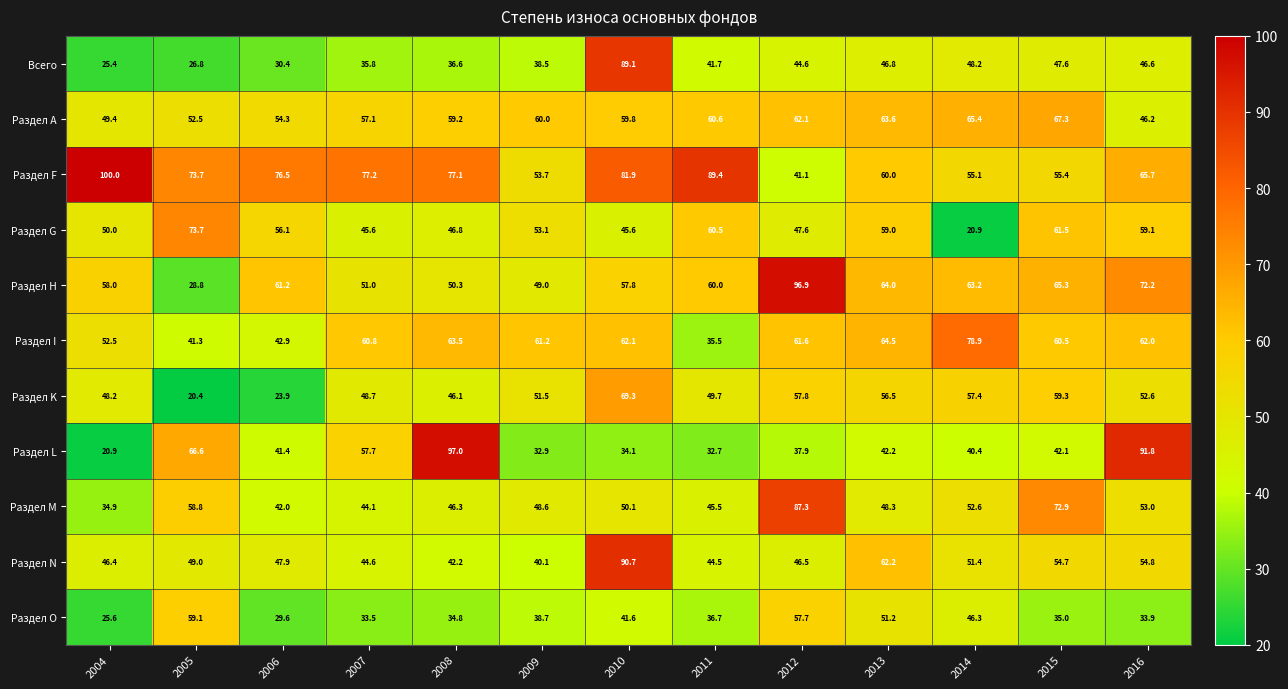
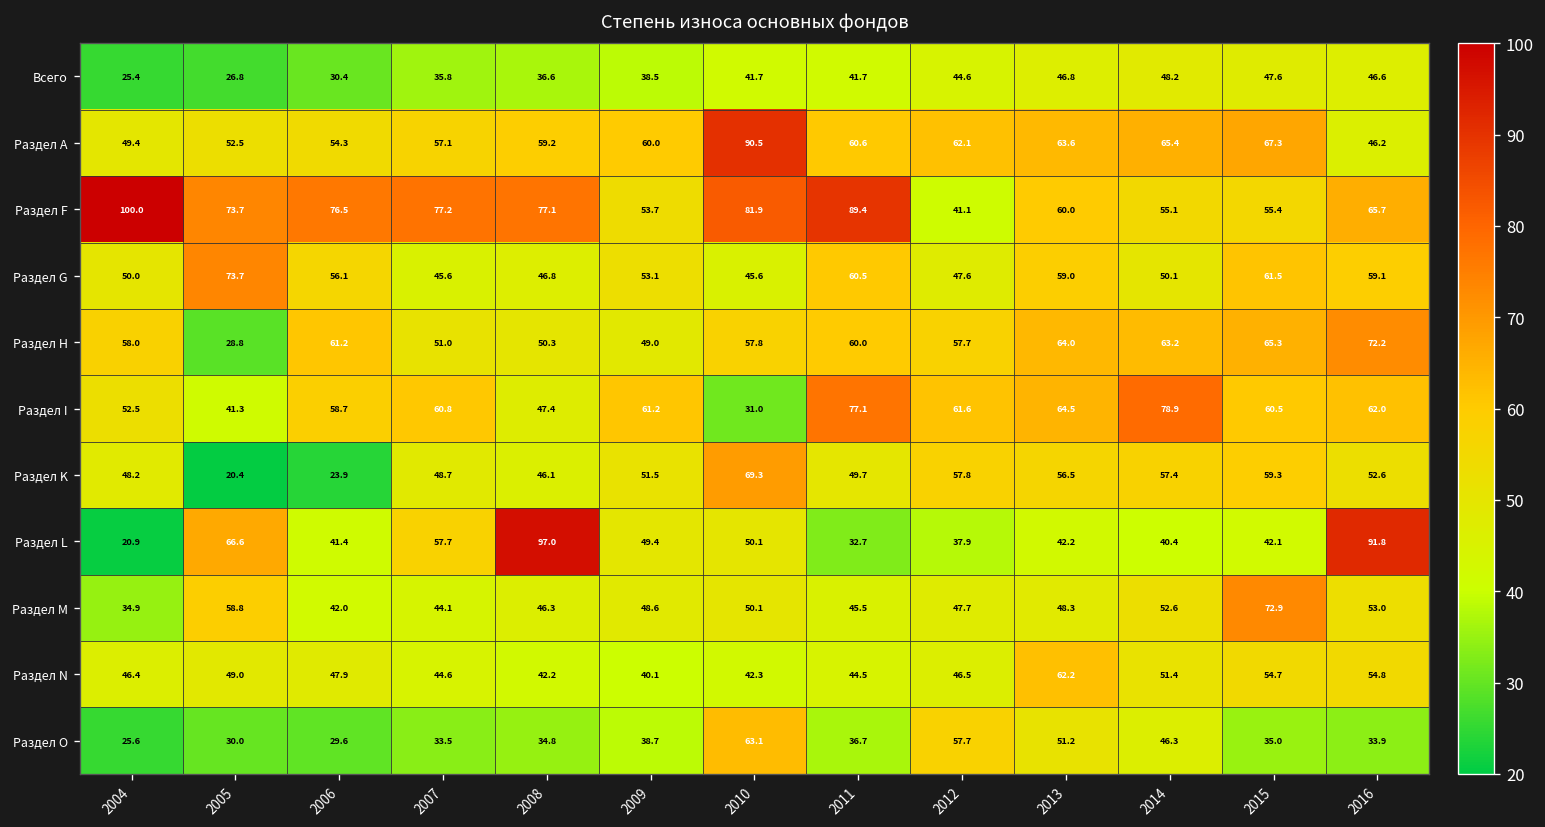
  {
    "Всего": {
      "2004": 25.4,
      "2005": 26.8,
      "2006": 30.4,
      "2007": 35.8,
      "2008": 36.6,
      "2009": 38.5,
-     "2010": 89.1,
+     "2010": 41.7,
      "2011": 41.7,
      "2012": 44.6,
      "2013": 46.8,
      "2014": 48.2,
      "2015": 47.6,
      "2016": 46.6
    },
    "Раздел А": {
      "2004": 49.4,
      "2005": 52.5,
      "2006": 54.3,
      "2007": 57.1,
      "2008": 59.2,
      "2009": 60.0,
-     "2010": 59.8,
+     "2010": 90.5,
      "2011": 60.6,
      "2012": 62.1,
      "2013": 63.6,
      "2014": 65.4,
      "2015": 67.3,
      "2016": 46.2
    },
    "Раздел F": {
      "2004": 100.0,
      "2005": 73.7,
      "2006": 76.5,
      "2007": 77.2,
      "2008": 77.1,
      "2009": 53.7,
      "2010": 81.9,
      "2011": 89.4,
      "2012": 41.1,
      "2013": 60.0,
      "2014": 55.1,
      "2015": 55.4,
      "2016": 65.7
    },
    "Раздел G": {
      "2004": 50.0,
      "2005": 73.7,
      "2006": 56.1,
      "2007": 45.6,
      "2008": 46.8,
      "2009": 53.1,
      "2010": 45.6,
      "2011": 60.5,
      "2012": 47.6,
      "2013": 59.0,
-     "2014": 20.9,
+     "2014": 50.1,
      "2015": 61.5,
      "2016": 59.1
    },
    "Раздел H": {
      "2004": 58.0,
      "2005": 28.8,
      "2006": 61.2,
      "2007": 51.0,
      "2008": 50.3,
      "2009": 49.0,
      "2010": 57.8,
      "2011": 60.0,
-     "2012": 96.9,
+     "2012": 57.7,
      "2013": 64.0,
      "2014": 63.2,
      "2015": 65.3,
      "2016": 72.2
    },
    "Раздел I": {
      "2004": 52.5,
      "2005": 41.3,
-     "2006": 42.9,
+     "2006": 58.7,
      "2007": 60.8,
-     "2008": 63.5,
+     "2008": 47.4,
      "2009": 61.2,
-     "2010": 62.1,
-     "2011": 35.5,
+     "2010": 31.0,
+     "2011": 77.1,
      "2012": 61.6,
      "2013": 64.5,
      "2014": 78.9,
      "2015": 60.5,
      "2016": 62.0
    },
    "Раздел K": {
      "2004": 48.2,
      "2005": 20.4,
      "2006": 23.9,
      "2007": 48.7,
      "2008": 46.1,
      "2009": 51.5,
      "2010": 69.3,
      "2011": 49.7,
      "2012": 57.8,
      "2013": 56.5,
      "2014": 57.4,
      "2015": 59.3,
      "2016": 52.6
    },
    "Раздел L": {
      "2004": 20.9,
      "2005": 66.6,
      "2006": 41.4,
      "2007": 57.7,
      "2008": 97.0,
-     "2009": 32.9,
-     "2010": 34.1,
+     "2009": 49.4,
+     "2010": 50.1,
      "2011": 32.7,
      "2012": 37.9,
      "2013": 42.2,
      "2014": 40.4,
      "2015": 42.1,
      "2016": 91.8
    },
    "Раздел M": {
      "2004": 34.9,
      "2005": 58.8,
      "2006": 42.0,
      "2007": 44.1,
      "2008": 46.3,
      "2009": 48.6,
      "2010": 50.1,
      "2011": 45.5,
-     "2012": 87.3,
+     "2012": 47.7,
      "2013": 48.3,
      "2014": 52.6,
      "2015": 72.9,
      "2016": 53.0
    },
    "Раздел N": {
      "2004": 46.4,
      "2005": 49.0,
      "2006": 47.9,
      "2007": 44.6,
      "2008": 42.2,
      "2009": 40.1,
-     "2010": 90.7,
+     "2010": 42.3,
      "2011": 44.5,
      "2012": 46.5,
      "2013": 62.2,
      "2014": 51.4,
      "2015": 54.7,
      "2016": 54.8
    },
    "Раздел O": {
      "2004": 25.6,
-     "2005": 59.1,
+     "2005": 30.0,
      "2006": 29.6,
      "2007": 33.5,
      "2008": 34.8,
      "2009": 38.7,
-     "2010": 41.6,
+     "2010": 63.1,
      "2011": 36.7,
      "2012": 57.7,
      "2013": 51.2,
      "2014": 46.3,
      "2015": 35.0,
      "2016": 33.9
    }
  }
